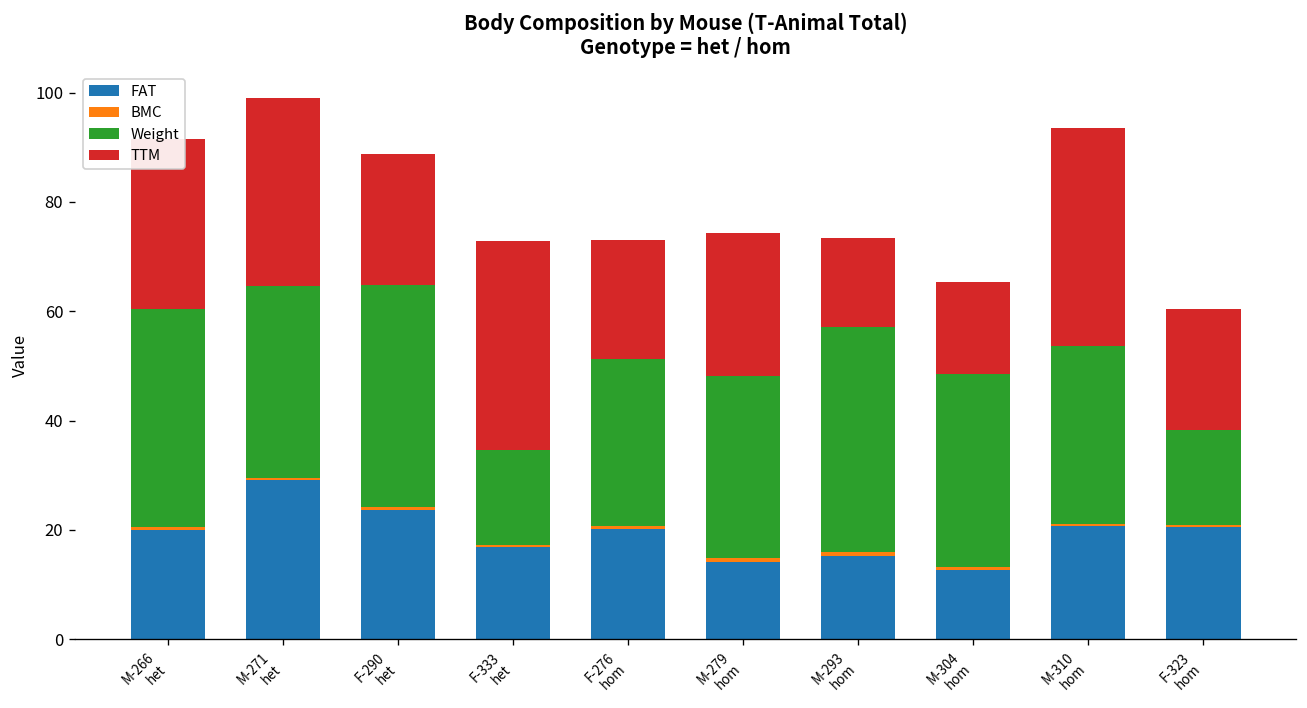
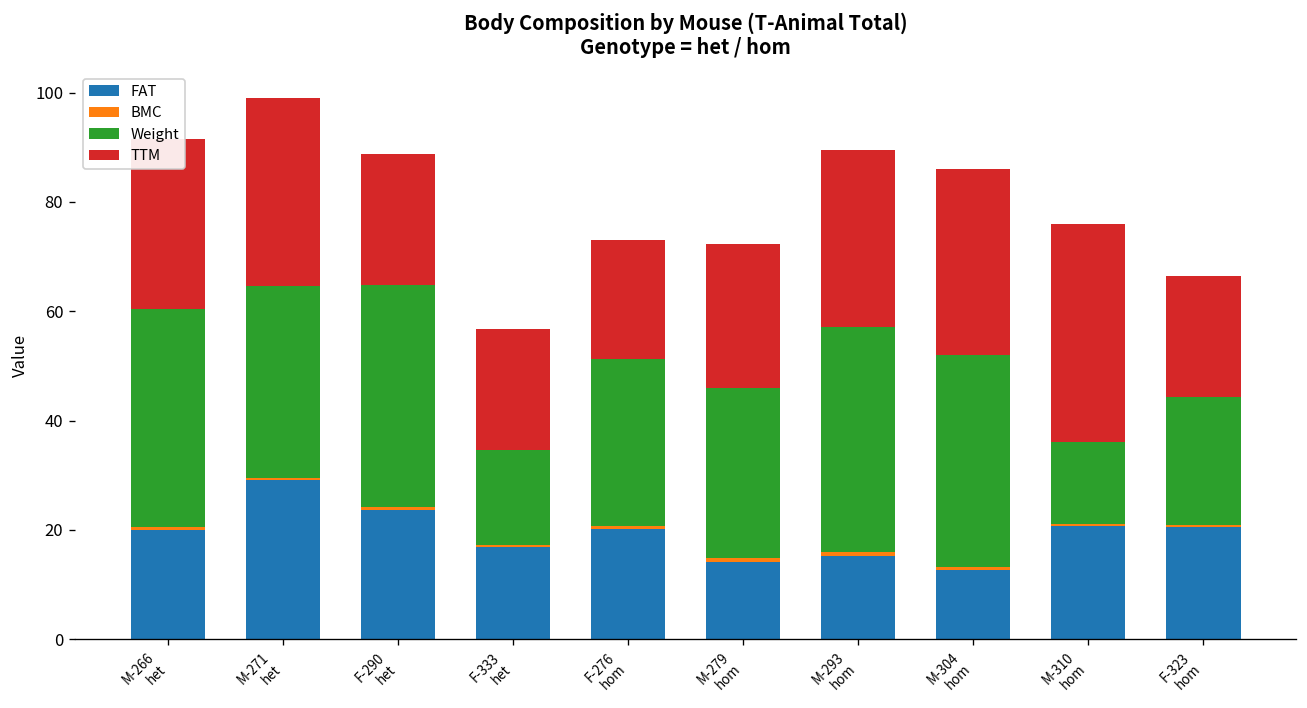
  {
    "FAT": {
      "M-266 het": 20,
      "M-271 het": 29,
      "F-290 het": 24,
      "F-333 het": 17,
      "F-276 hom": 20,
      "M-279 hom": 14,
      "M-293 hom": 15,
      "M-304 hom": 13,
      "M-310 hom": 21,
      "F-323 hom": 20
    },
    "BMC": {
      "M-279 hom": 1,
      "M-293 hom": 1,
      "M-304 hom": 1
    },
    "Weight": {
      "M-266 het": 40,
      "M-271 het": 35,
      "F-290 het": 41,
      "F-333 het": 17,
      "F-276 hom": 31,
-     "M-279 hom": 33,
+     "M-279 hom": 31,
      "M-293 hom": 41,
-     "M-304 hom": 35,
-     "M-310 hom": 33,
-     "F-323 hom": 17
+     "M-304 hom": 39,
+     "M-310 hom": 15,
+     "F-323 hom": 23
    },
    "TTM": {
      "M-271 het": 34,
      "F-290 het": 24,
-     "F-333 het": 38,
+     "F-333 het": 22,
      "F-276 hom": 22,
      "M-279 hom": 26,
-     "M-293 hom": 16,
-     "M-304 hom": 17,
+     "M-293 hom": 32,
+     "M-304 hom": 34,
      "M-310 hom": 40,
      "F-323 hom": 22
    }
  }
